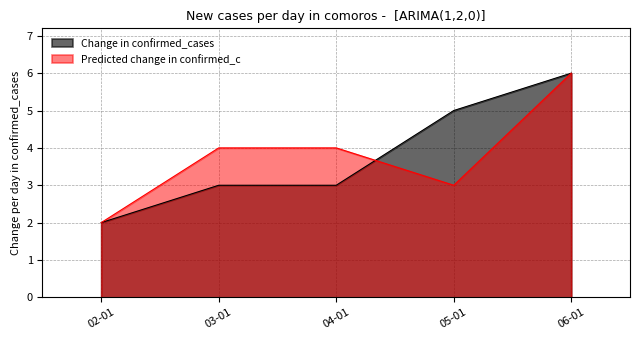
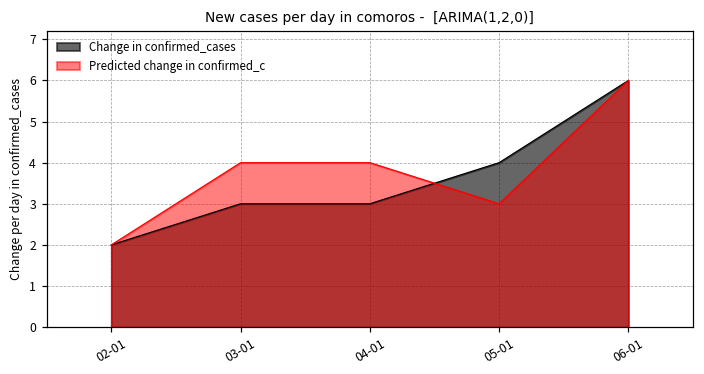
  {
    "Change in confirmed_cases": {
      "03-01": 3,
      "04-01": 3,
-     "05-01": 5
+     "05-01": 4
    },
    "Predicted change in confirmed_c": {
      "03-01": 4,
      "04-01": 4,
      "05-01": 3
    }
  }
